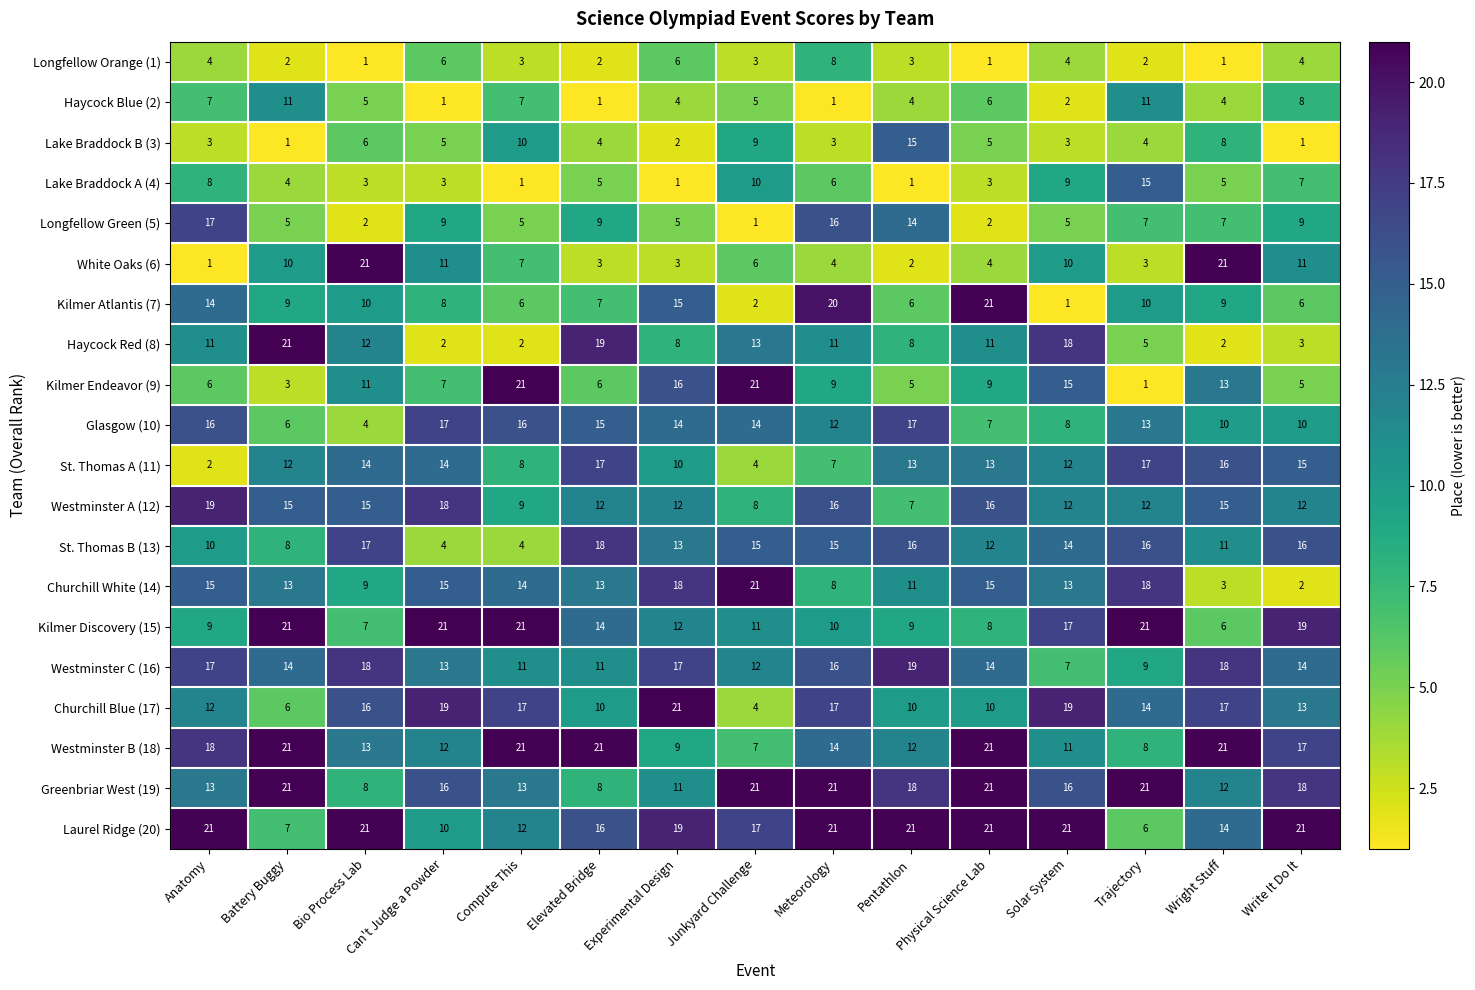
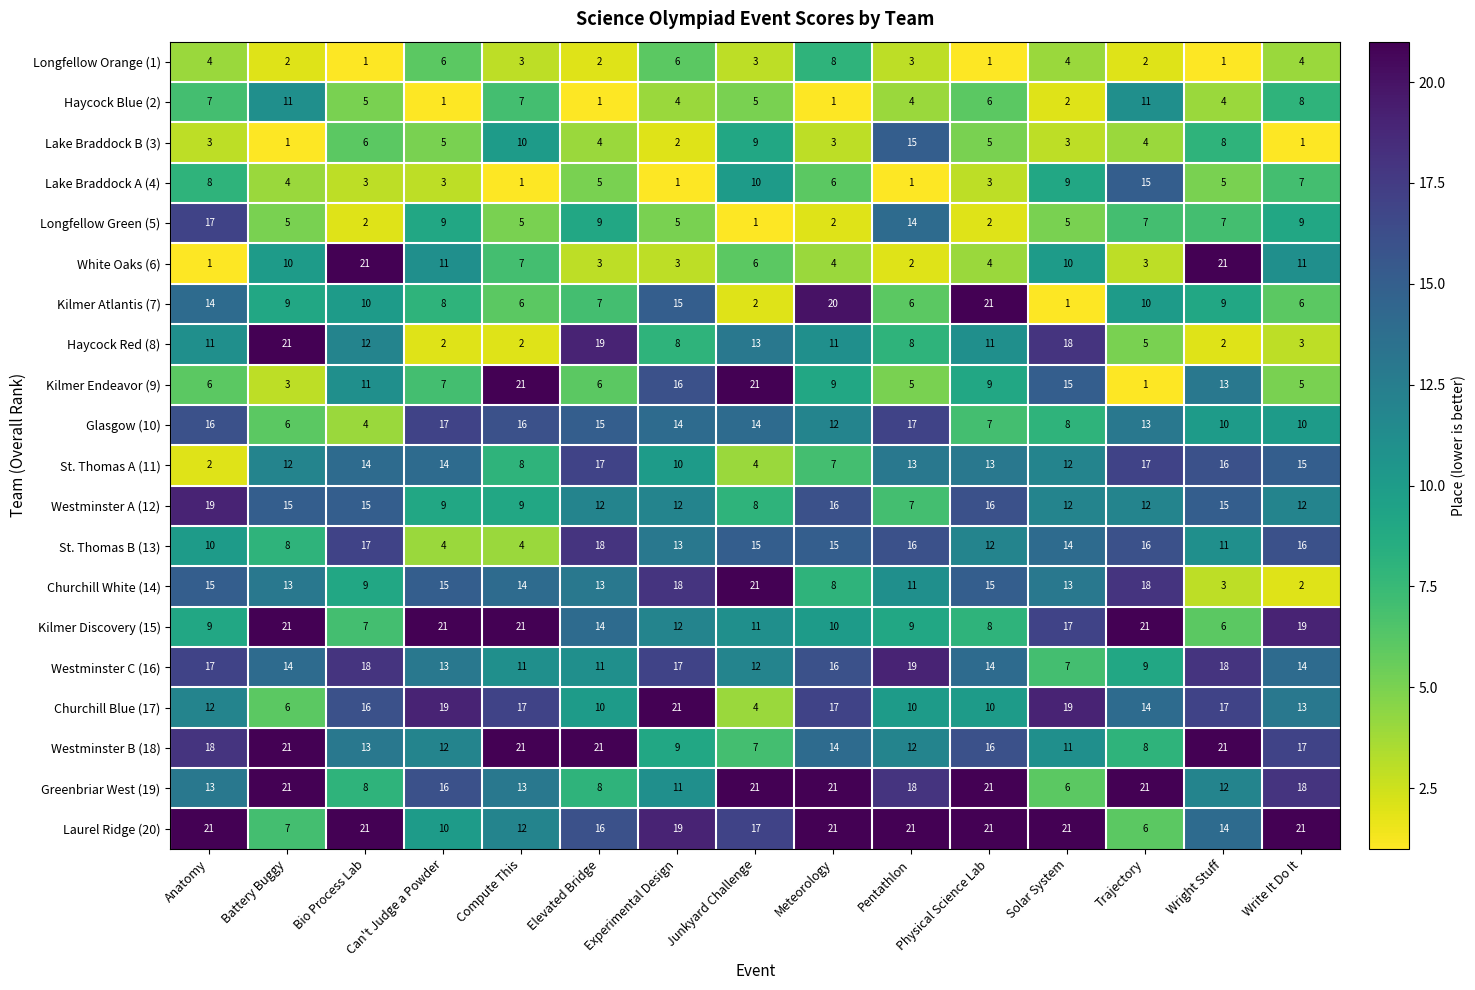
  {
    "Longfellow Green (5)": {
      "Anatomy": 17,
      "Battery Buggy": 5,
      "Bio Process Lab": 2,
      "Can't Judge a Powder": 9,
      "Compute This": 5,
      "Elevated Bridge": 9,
      "Experimental Design": 5,
      "Junkyard Challenge": 1,
-     "Meteorology": 16,
+     "Meteorology": 2,
      "Pentathlon": 14,
      "Physical Science Lab": 2,
      "Solar System": 5,
      "Trajectory": 7,
      "Wright Stuff": 7,
      "Write It Do It": 9
    },
    "Westminster A (12)": {
      "Anatomy": 19,
      "Battery Buggy": 15,
      "Bio Process Lab": 15,
-     "Can't Judge a Powder": 18,
+     "Can't Judge a Powder": 9,
      "Compute This": 9,
      "Elevated Bridge": 12,
      "Experimental Design": 12,
      "Junkyard Challenge": 8,
      "Meteorology": 16,
      "Pentathlon": 7,
      "Physical Science Lab": 16,
      "Solar System": 12,
      "Trajectory": 12,
      "Wright Stuff": 15,
      "Write It Do It": 12
    },
    "Westminster B (18)": {
      "Anatomy": 18,
      "Battery Buggy": 21,
      "Bio Process Lab": 13,
      "Can't Judge a Powder": 12,
      "Compute This": 21,
      "Elevated Bridge": 21,
      "Experimental Design": 9,
      "Junkyard Challenge": 7,
      "Meteorology": 14,
      "Pentathlon": 12,
-     "Physical Science Lab": 21,
+     "Physical Science Lab": 16,
      "Solar System": 11,
      "Trajectory": 8,
      "Wright Stuff": 21,
      "Write It Do It": 17
    },
    "Greenbriar West (19)": {
      "Anatomy": 13,
      "Battery Buggy": 21,
      "Bio Process Lab": 8,
      "Can't Judge a Powder": 16,
      "Compute This": 13,
      "Elevated Bridge": 8,
      "Experimental Design": 11,
      "Junkyard Challenge": 21,
      "Meteorology": 21,
      "Pentathlon": 18,
      "Physical Science Lab": 21,
-     "Solar System": 16,
+     "Solar System": 6,
      "Trajectory": 21,
      "Wright Stuff": 12,
      "Write It Do It": 18
    }
  }
